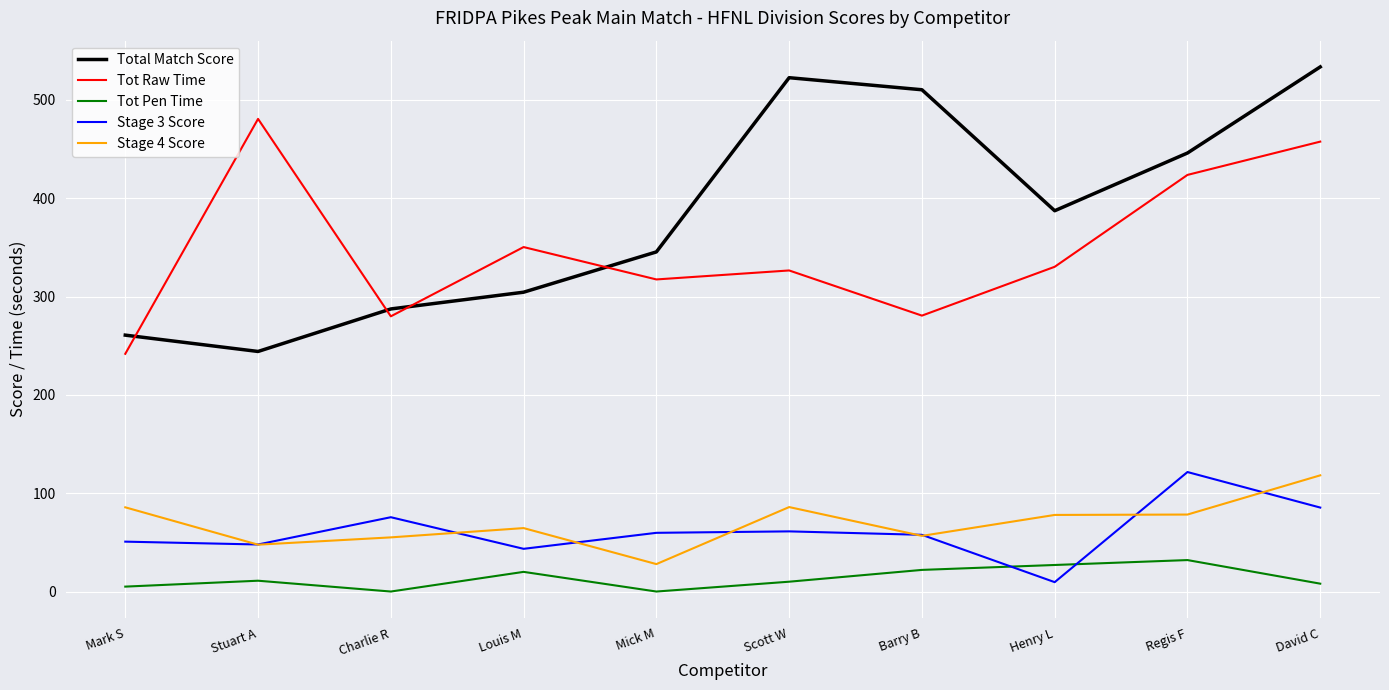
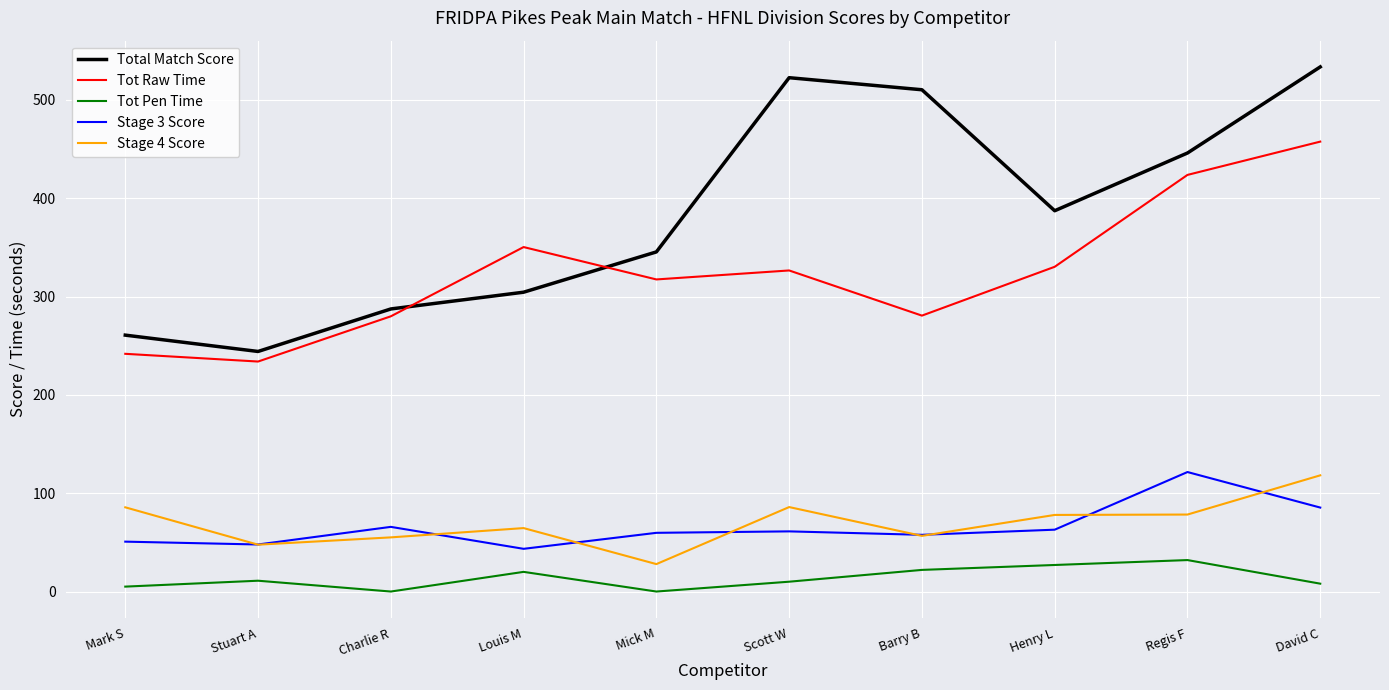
  {
    "Total Match Score": {
      "Mark S": 260,
      "Stuart A": 240,
      "Charlie R": 290,
      "Louis M": 300,
      "Mick M": 350,
      "Scott W": 520,
      "Barry B": 510,
      "Henry L": 390,
      "Regis F": 450,
      "David C": 530
    },
    "Tot Raw Time": {
      "Mark S": 240,
-     "Stuart A": 480,
+     "Stuart A": 230,
      "Charlie R": 280,
      "Louis M": 350,
      "Mick M": 320,
      "Scott W": 330,
      "Barry B": 280,
      "Henry L": 330,
      "Regis F": 420,
      "David C": 460
    },
    "Tot Pen Time": {
      "Mark S": 10,
      "Stuart A": 10,
      "Charlie R": 0,
      "Louis M": 20,
      "Mick M": 0,
      "Scott W": 10,
      "Barry B": 20,
      "Henry L": 30,
      "Regis F": 30,
      "David C": 10
    },
    "Stage 3 Score": {
      "Mark S": 50,
-     "Charlie R": 80,
+     "Charlie R": 70,
      "Louis M": 40,
      "Mick M": 60,
      "Scott W": 60,
-     "Henry L": 10,
+     "Henry L": 60,
      "Regis F": 120,
      "David C": 90
    },
    "Stage 4 Score": {
      "Mark S": 90,
      "Charlie R": 60,
      "Louis M": 60,
      "Mick M": 30,
      "Scott W": 90,
      "Henry L": 80,
      "Regis F": 80,
      "David C": 120
    }
  }
